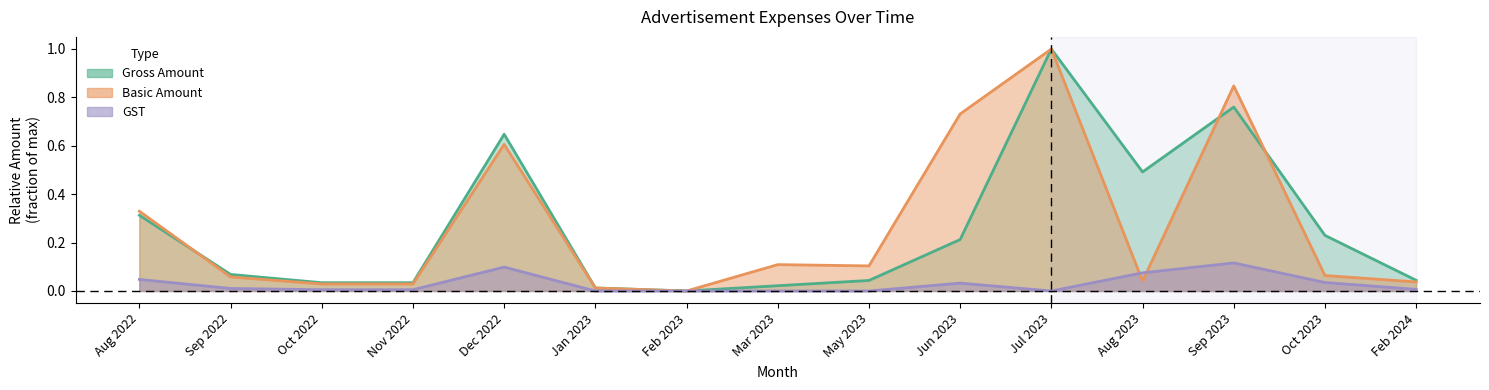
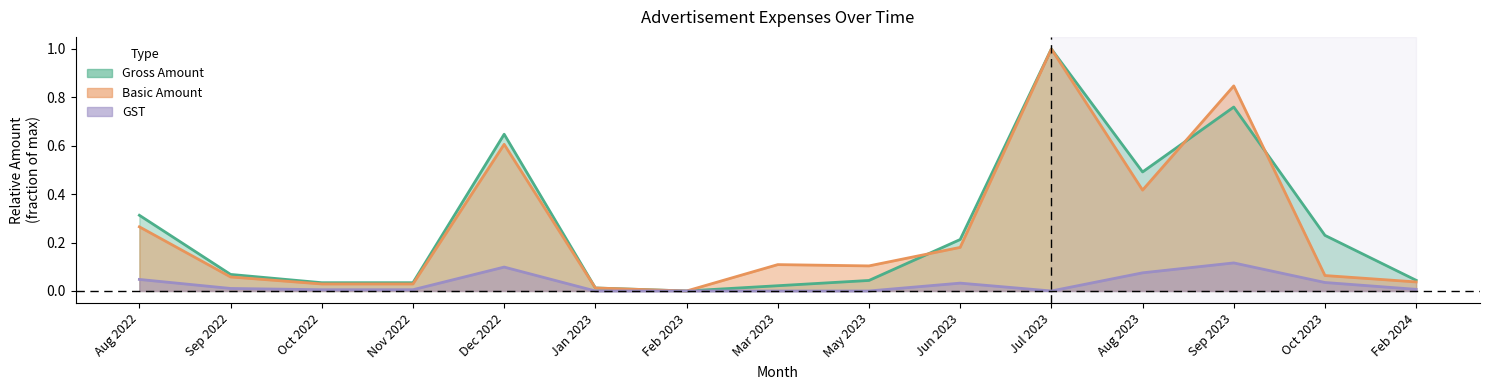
  {
    "Basic Amount": {
-     "Aug 2022": 0.33,
+     "Aug 2022": 0.27,
      "Dec 2022": 0.61,
      "Mar 2023": 0.11,
      "May 2023": 0.10,
-     "Jun 2023": 0.73,
-     "Aug 2023": 0.04,
+     "Jun 2023": 0.18,
+     "Aug 2023": 0.42,
      "Sep 2023": 0.85,
      "Oct 2023": 0.06
    }
  }
